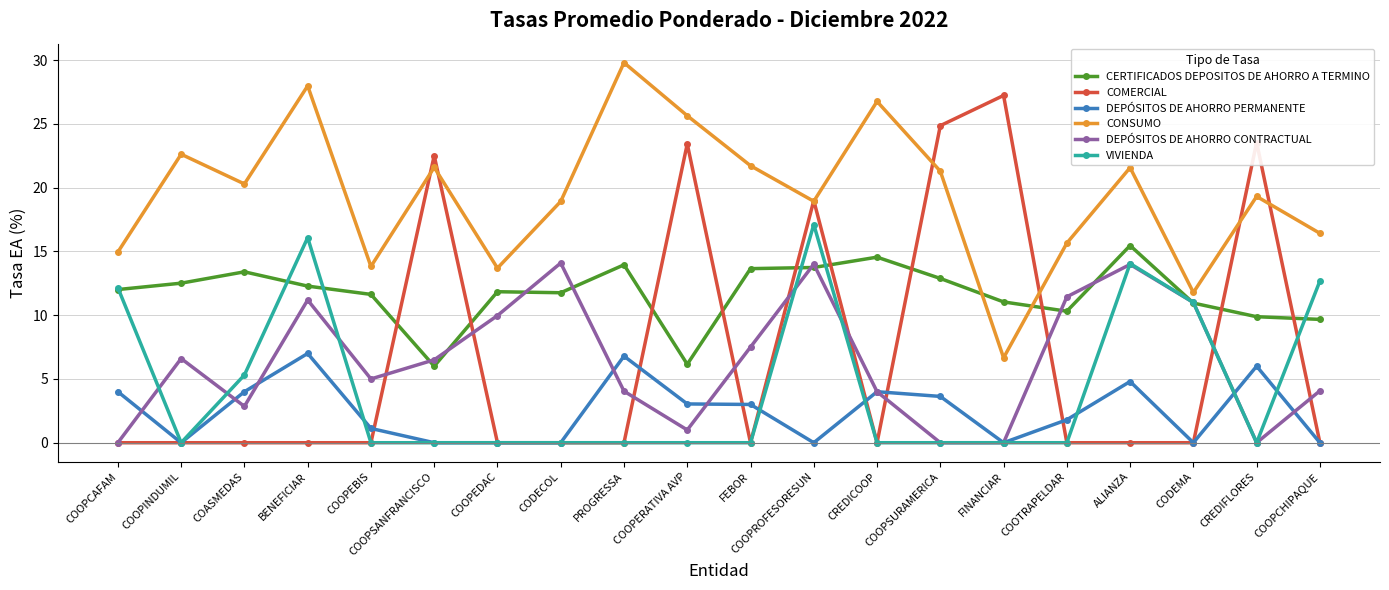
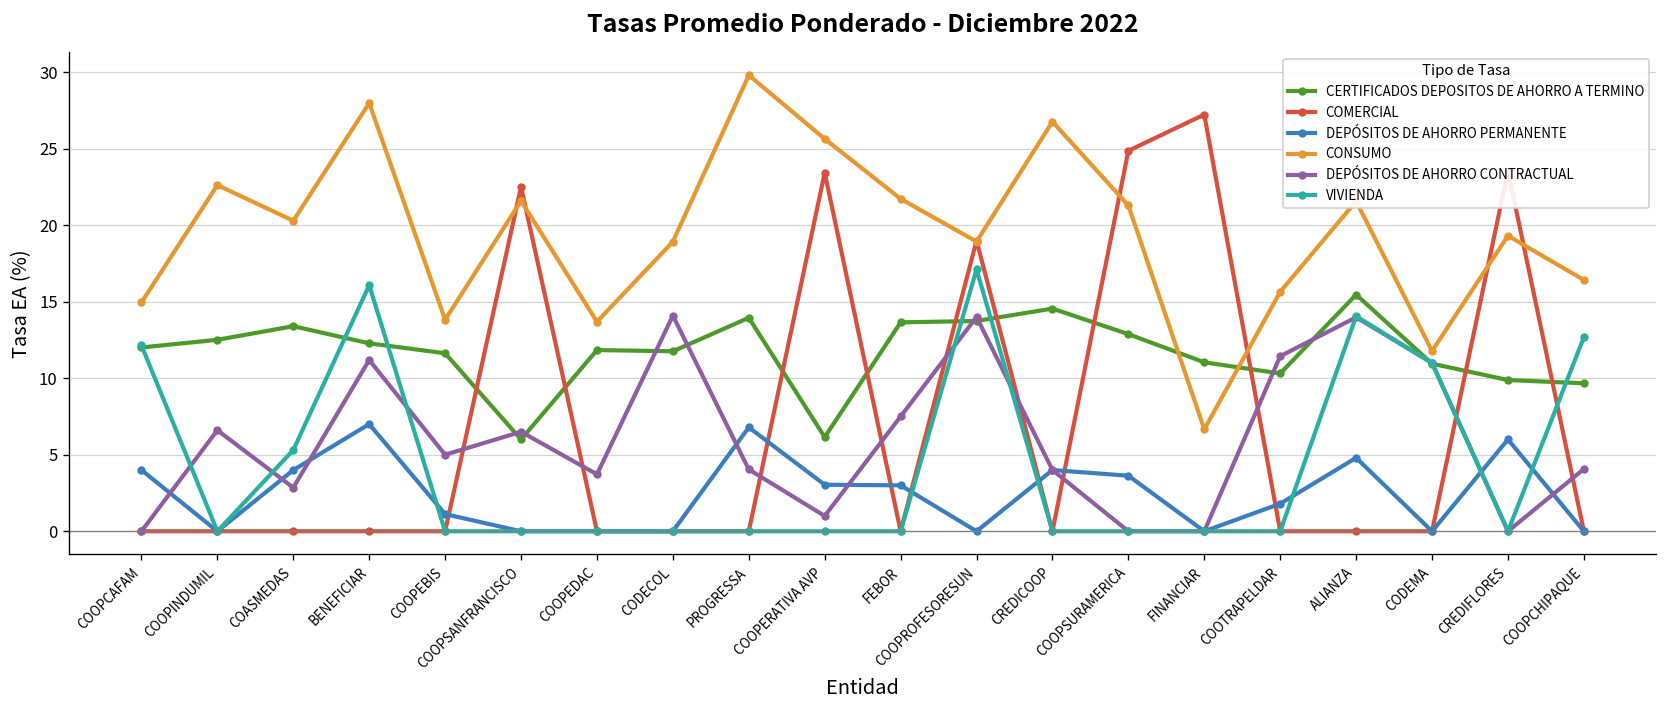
  {
    "CERTIFICADOS DEPOSITOS DE AHORRO A TERMINO": {
      "COOPINDUMIL": 12.5,
      "COASMEDAS": 13.4,
      "BENEFICIAR": 12.3,
      "COOPEBIS": 11.6,
      "COOPSANFRANCISCO": 6.0,
      "COOPEDAC": 11.8,
      "CODECOL": 11.8,
      "PROGRESSA": 14.0,
      "COOPERATIVA AVP": 6.2,
      "FEBOR": 13.7,
      "COOPROFESORESUN": 13.7,
      "CREDICOOP": 14.6,
      "COOPSURAMERICA": 12.9,
      "FINANCIAR": 11.0,
      "COOTRAPELDAR": 10.3,
      "ALIANZA": 15.5,
      "CREDIFLORES": 9.9,
      "COOPCHIPAQUE": 9.7
    },
    "COMERCIAL": {
      "COASMEDAS": 0.0,
      "BENEFICIAR": 0.0,
      "COOPSANFRANCISCO": 22.5,
      "COOPERATIVA AVP": 23.4,
      "COOPSURAMERICA": 24.9,
      "FINANCIAR": 27.2,
      "ALIANZA": 0.0
    },
    "DEPÓSITOS DE AHORRO PERMANENTE": {
      "COOPCAFAM": 4.0,
      "COASMEDAS": 4.0,
      "BENEFICIAR": 7.0,
      "COOPEBIS": 1.1,
      "PROGRESSA": 6.8,
      "COOPERATIVA AVP": 3.0,
      "FEBOR": 3.0,
      "COOPROFESORESUN": 0.0,
      "COOPSURAMERICA": 3.6,
      "COOTRAPELDAR": 1.8,
      "ALIANZA": 4.8,
      "CREDIFLORES": 6.0
    },
    "CONSUMO": {
      "COOPCAFAM": 15.0,
      "COOPINDUMIL": 22.6,
      "COASMEDAS": 20.3,
      "BENEFICIAR": 28.0,
      "COOPEBIS": 13.8,
      "COOPSANFRANCISCO": 21.6,
      "COOPEDAC": 13.7,
      "CODECOL": 18.9,
      "PROGRESSA": 29.8,
      "COOPERATIVA AVP": 25.6,
      "FEBOR": 21.7,
      "CREDICOOP": 26.8,
      "COOPSURAMERICA": 21.3,
      "FINANCIAR": 6.7,
      "COOTRAPELDAR": 15.7,
      "ALIANZA": 21.6,
      "CODEMA": 11.8,
      "CREDIFLORES": 19.3,
      "COOPCHIPAQUE": 16.4
    },
    "DEPÓSITOS DE AHORRO CONTRACTUAL": {
      "COOPINDUMIL": 6.6,
      "COASMEDAS": 2.9,
      "BENEFICIAR": 11.2,
      "COOPEBIS": 5.0,
      "COOPSANFRANCISCO": 6.5,
-     "COOPEDAC": 10.0,
+     "COOPEDAC": 3.7,
      "CODECOL": 14.1,
      "PROGRESSA": 4.0,
      "COOPERATIVA AVP": 1.0,
      "FEBOR": 7.5,
      "COOPROFESORESUN": 14.0,
      "COOTRAPELDAR": 11.4,
      "COOPCHIPAQUE": 4.1
    },
    "VIVIENDA": {
      "COASMEDAS": 5.3,
      "BENEFICIAR": 16.1,
      "COOPERATIVA AVP": 0.0,
      "COOPROFESORESUN": 17.1,
      "COOPCHIPAQUE": 12.7
    }
  }
